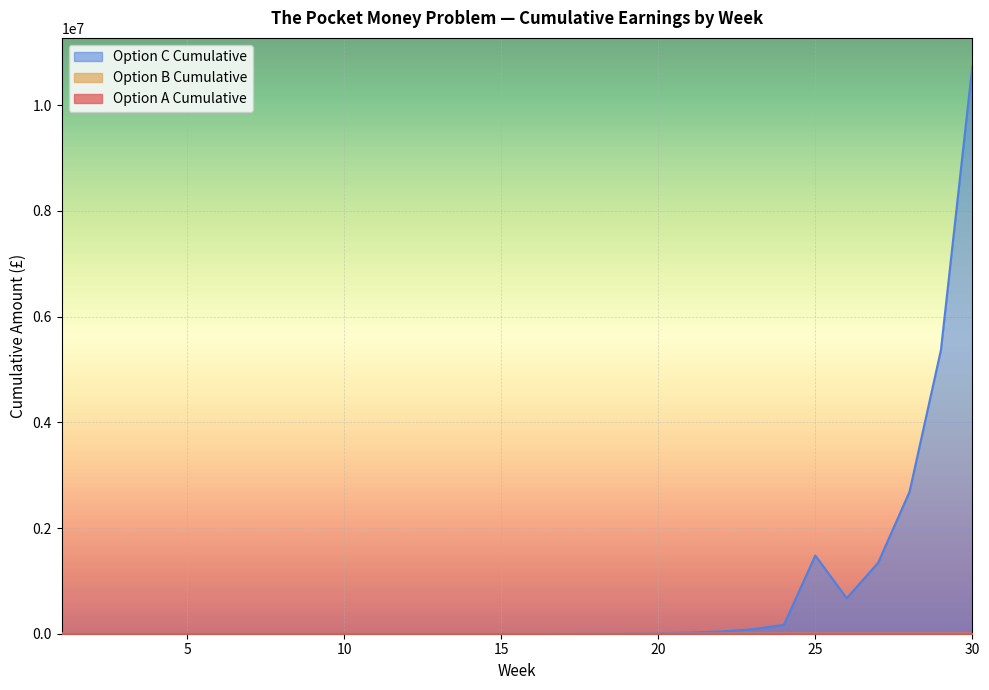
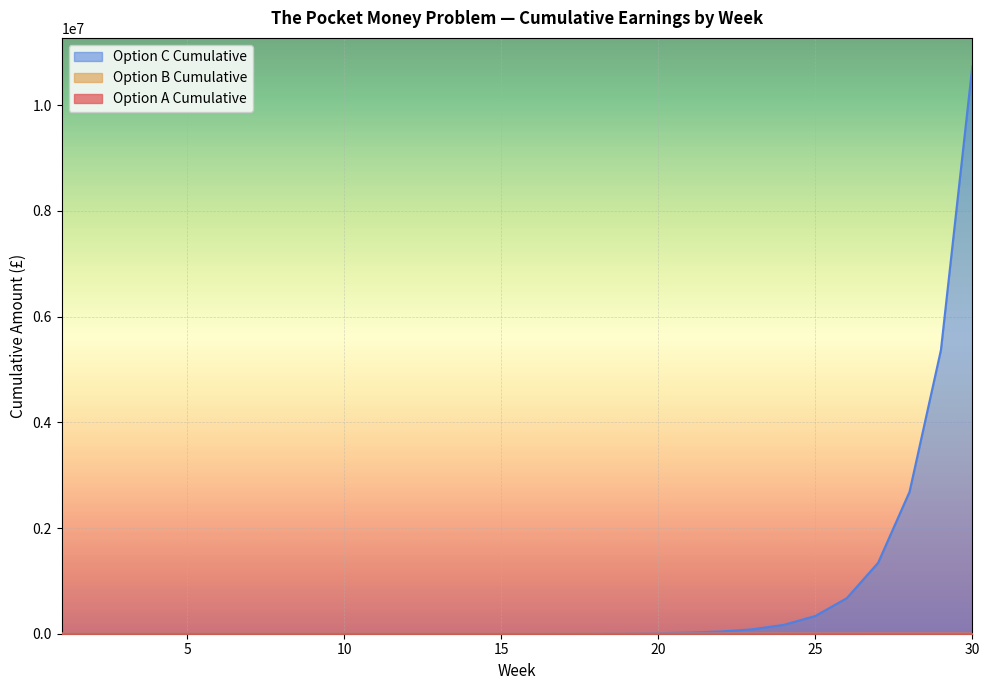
  {
    "Option C Cumulative": {
-     "25": 1500000,
+     "25": 300000,
      "30": 10700000
    },
    "Option A Cumulative": {
      "25": 0,
      "30": 0
    }
  }
